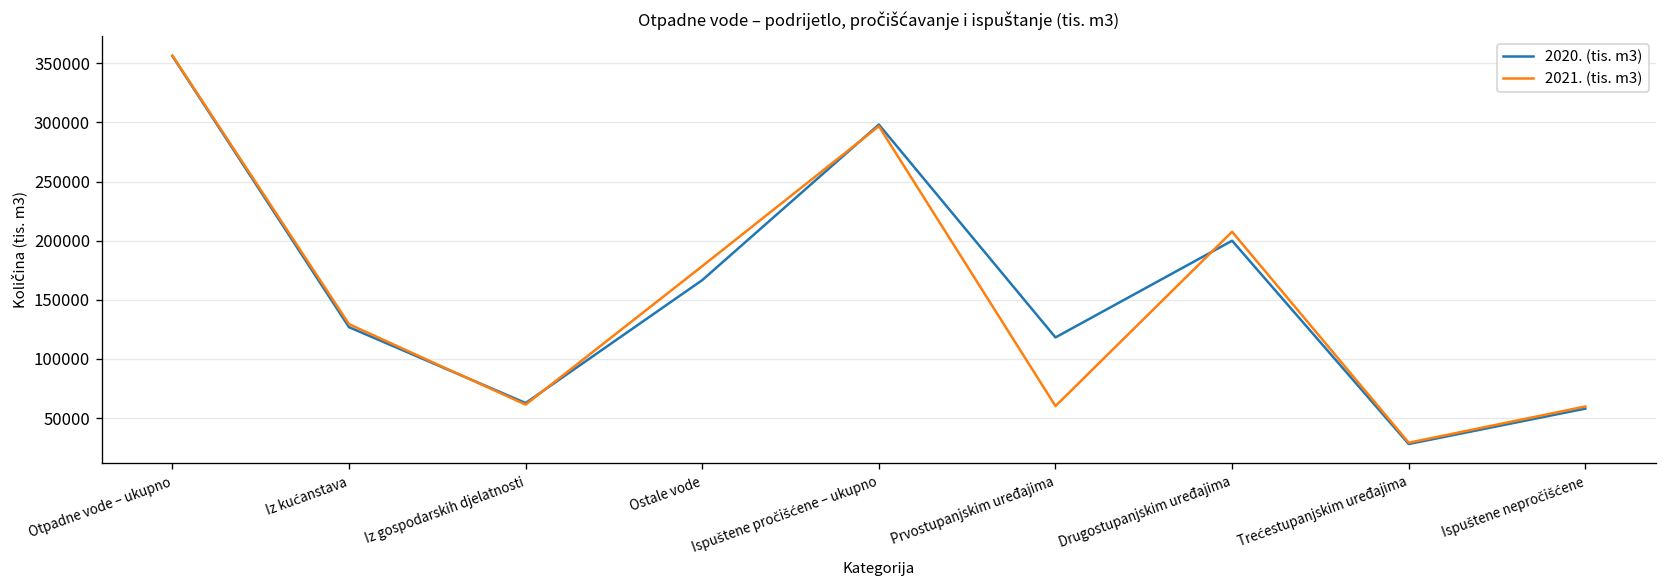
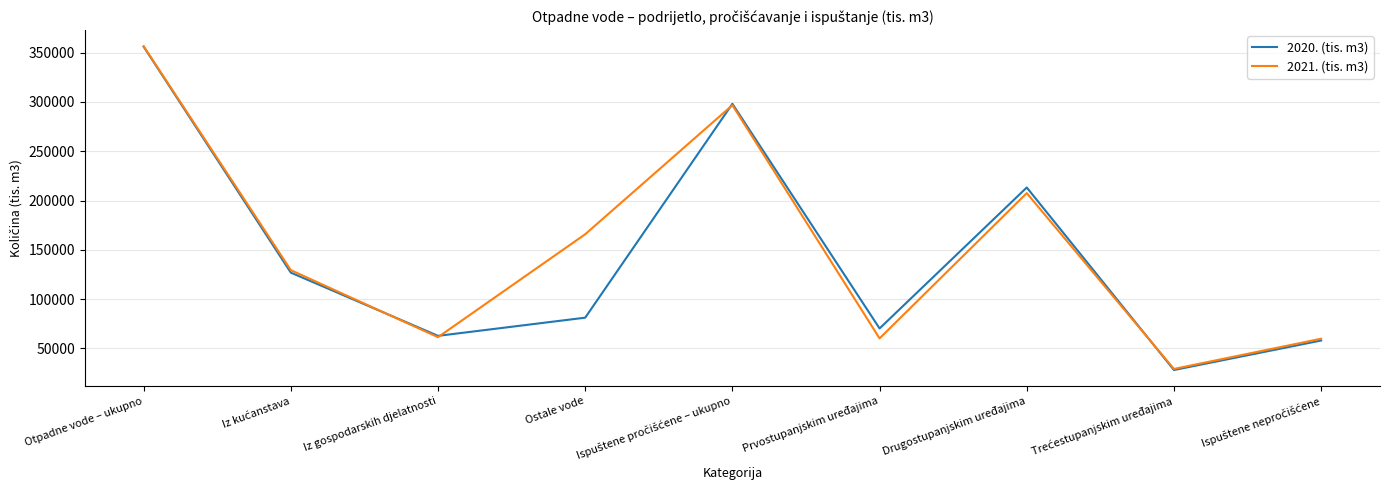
  {
    "2020. (tis. m3)": {
-     "Ostale vode": 170000,
-     "Prvostupanjskim uređajima": 120000,
-     "Drugostupanjskim uređajima": 200000
+     "Ostale vode": 80000,
+     "Prvostupanjskim uređajima": 70000,
+     "Drugostupanjskim uređajima": 210000
    },
    "2021. (tis. m3)": {
-     "Ostale vode": 180000,
+     "Ostale vode": 170000,
      "Prvostupanjskim uređajima": 60000,
      "Drugostupanjskim uređajima": 210000
    }
  }
